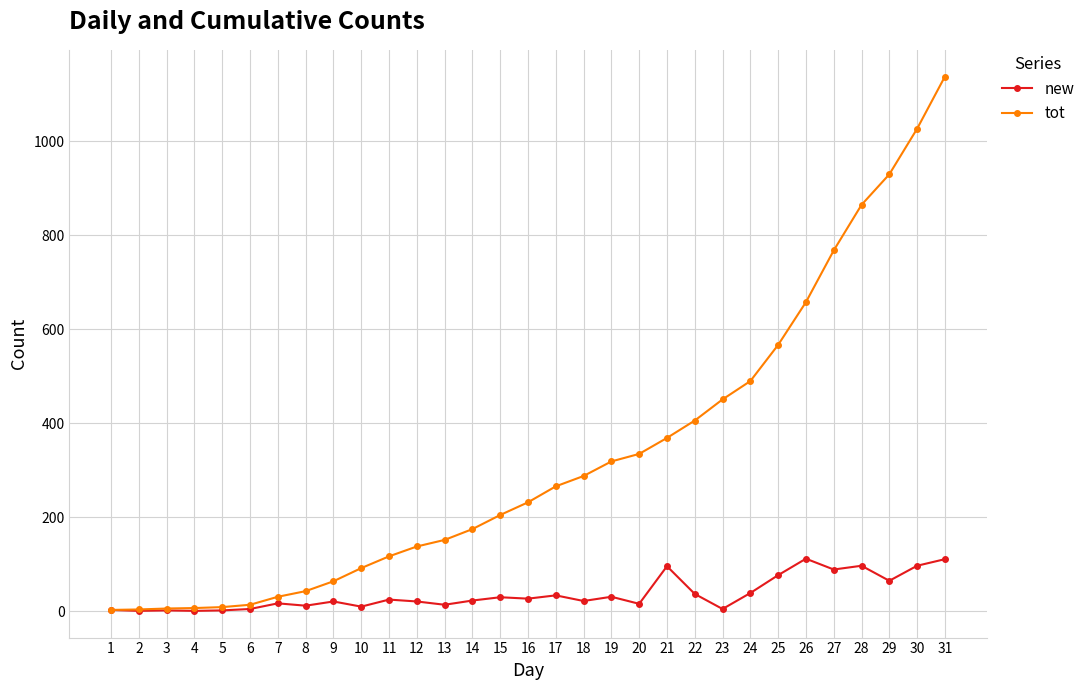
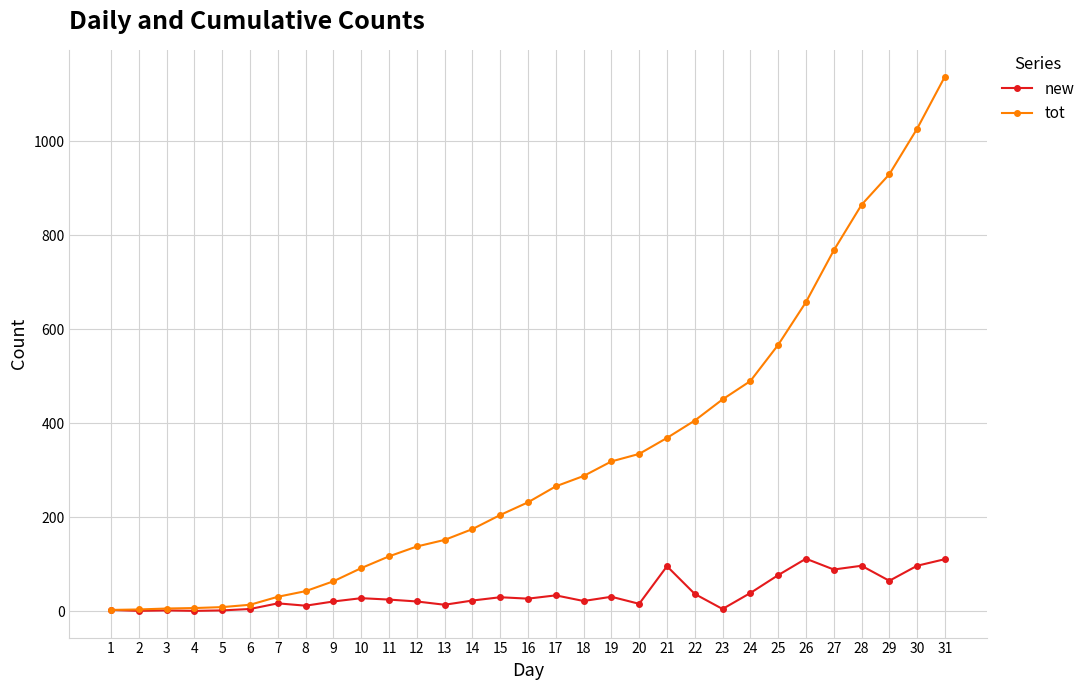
  {
    "new": {
      "4": 0,
      "5": 0,
      "6": 10,
      "7": 20,
      "8": 10,
      "9": 20,
-     "10": 10,
+     "10": 30,
      "11": 30,
      "12": 20,
      "13": 10,
      "14": 20,
      "15": 30,
      "16": 30,
      "17": 30,
      "18": 20,
      "19": 30,
      "20": 20,
      "21": 100,
      "22": 40,
      "23": 10,
      "24": 40,
      "25": 80,
      "26": 110,
      "27": 90,
      "28": 100,
      "29": 70,
      "30": 100,
      "31": 110
    },
    "tot": {
      "4": 10,
      "5": 10,
      "6": 10,
      "7": 30,
      "8": 40,
      "9": 60,
      "10": 90,
      "11": 120,
      "12": 140,
      "13": 150,
      "14": 180,
      "15": 210,
      "16": 230,
      "17": 270,
      "18": 290,
      "19": 320,
      "20": 340,
      "21": 370,
      "22": 410,
      "23": 450,
      "24": 490,
      "25": 570,
      "26": 660,
      "27": 770,
      "28": 870,
      "29": 930,
      "30": 1030,
      "31": 1140
    }
  }
